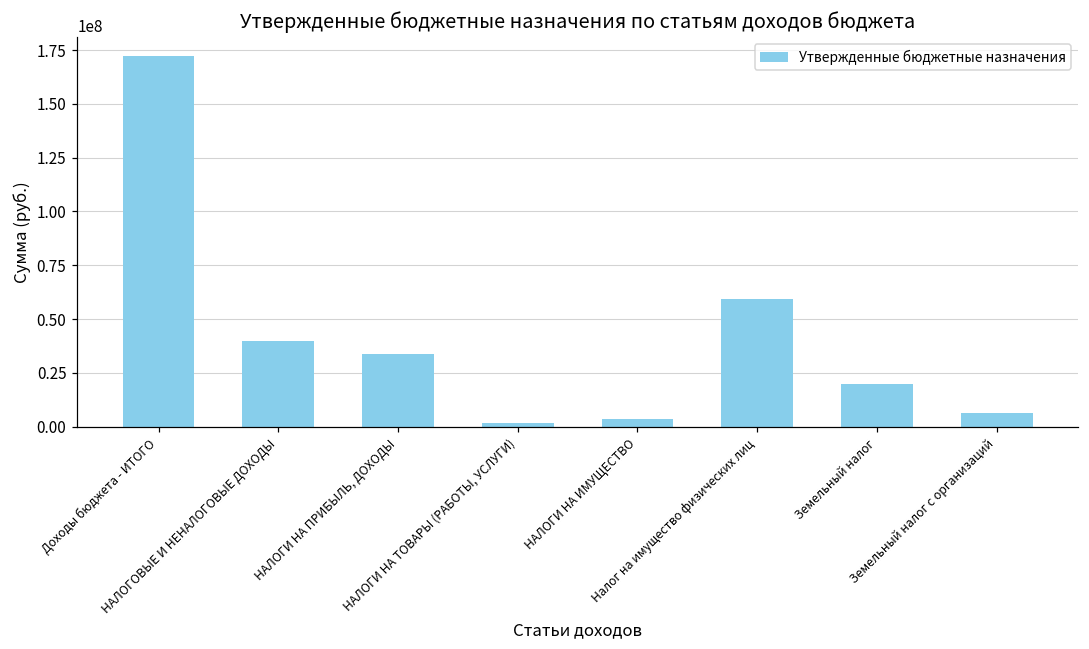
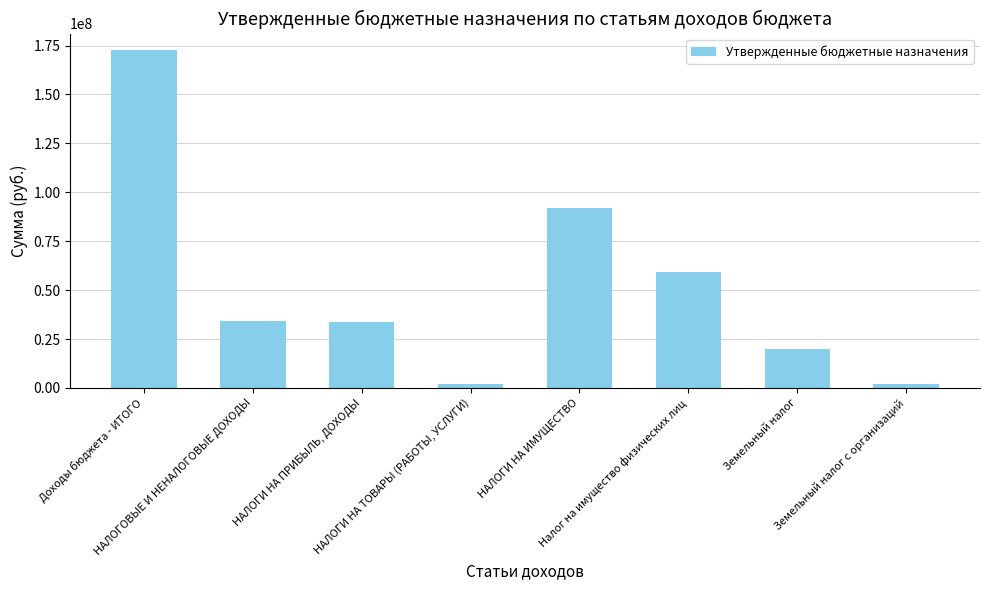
  {
    "Доходы бюджета - ИТОГО": 172000000,
-   "НАЛОГОВЫЕ И НЕНАЛОГОВЫЕ ДОХОДЫ": 40000000,
+   "НАЛОГОВЫЕ И НЕНАЛОГОВЫЕ ДОХОДЫ": 34000000,
    "НАЛОГИ НА ПРИБЫЛЬ, ДОХОДЫ": 34000000,
    "НАЛОГИ НА ТОВАРЫ (РАБОТЫ, УСЛУГИ)": 2000000,
-   "НАЛОГИ НА ИМУЩЕСТВО": 4000000,
+   "НАЛОГИ НА ИМУЩЕСТВО": 92000000,
    "Налог на имущество физических лиц": 59000000,
    "Земельный налог": 20000000,
-   "Земельный налог с организаций": 6000000
+   "Земельный налог с организаций": 2000000
  }
